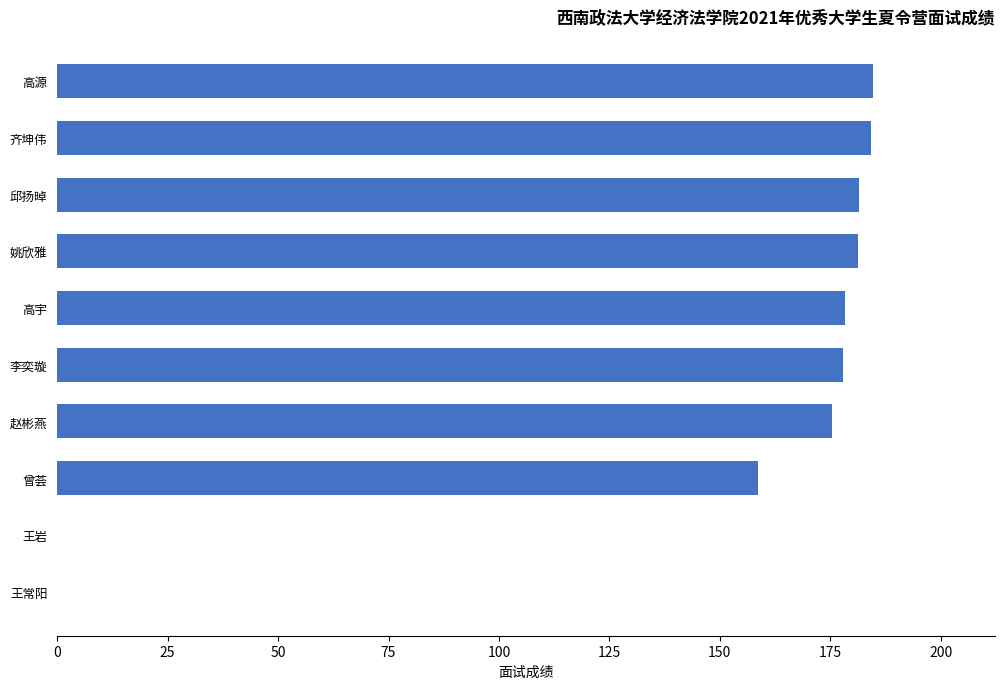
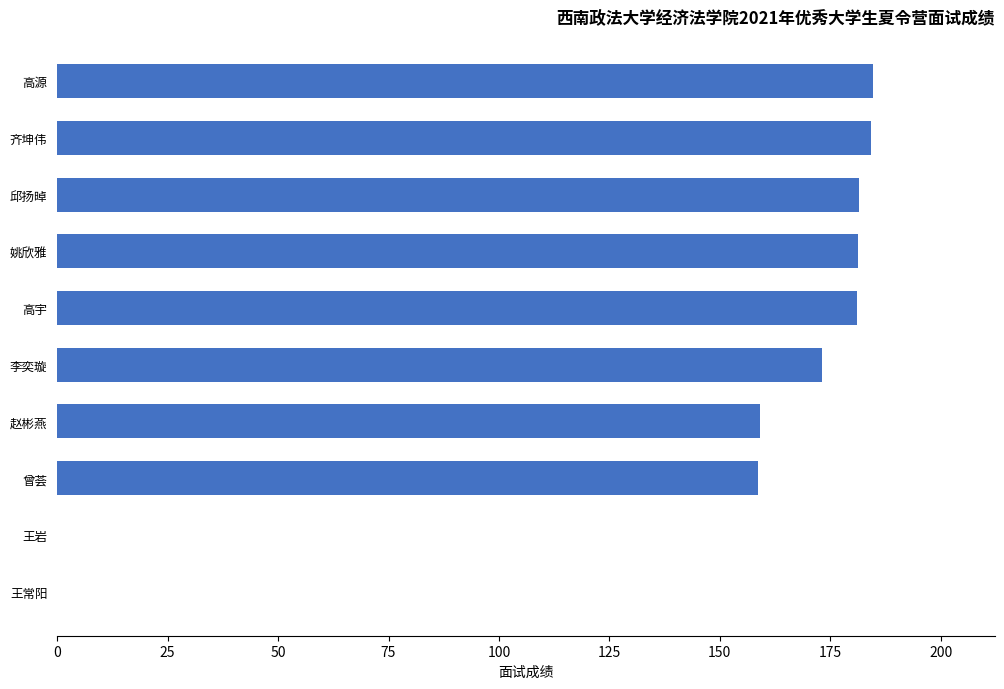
  {
    "高源": 185,
    "齐坤伟": 184,
    "邱扬晫": 181,
    "姚欣雅": 181,
-   "高宇": 178,
-   "李奕璇": 178,
-   "赵彬燕": 175,
+   "高宇": 181,
+   "李奕璇": 173,
+   "赵彬燕": 159,
    "曾荟": 159,
    "王岩": 0,
    "王常阳": 0
  }
